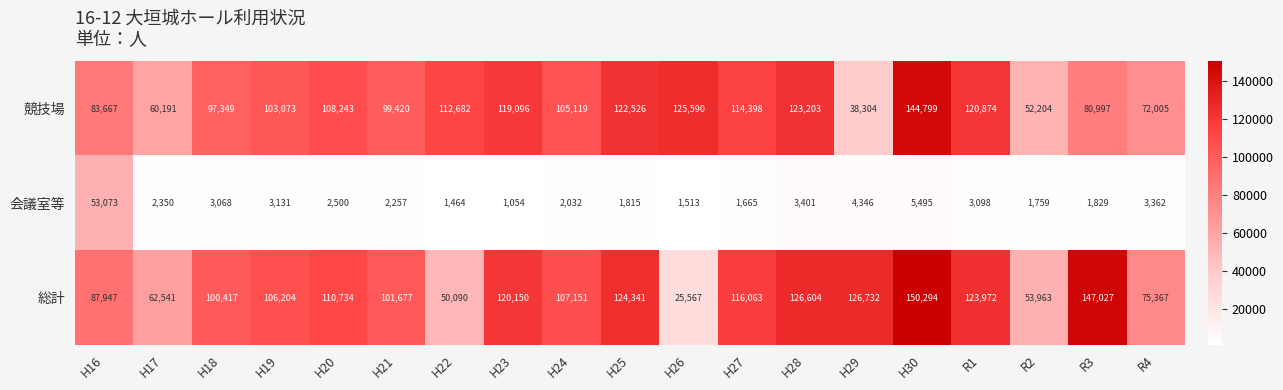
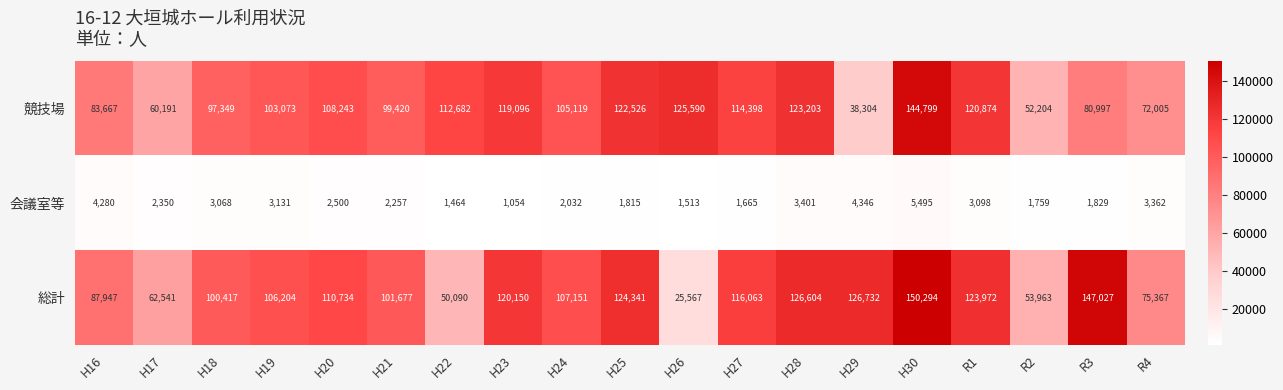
  {
    "競技場": {
      "H16": "83,667",
      "H17": "60,191",
      "H18": "97,349",
      "H19": "103,073",
      "H20": "108,243",
      "H21": "99,420",
      "H22": "112,682",
      "H23": "119,096",
      "H24": "105,119",
      "H25": "122,526",
      "H26": "125,590",
      "H27": "114,398",
      "H28": "123,203",
      "H29": "38,304",
      "H30": "144,799",
      "R1": "120,874",
      "R2": "52,204",
      "R3": "80,997",
      "R4": "72,005"
    },
    "会議室等": {
-     "H16": "53,073",
+     "H16": "4,280",
      "H17": "2,350",
      "H18": "3,068",
      "H19": "3,131",
      "H20": "2,500",
      "H21": "2,257",
      "H22": "1,464",
      "H23": "1,054",
      "H24": "2,032",
      "H25": "1,815",
      "H26": "1,513",
      "H27": "1,665",
      "H28": "3,401",
      "H29": "4,346",
      "H30": "5,495",
      "R1": "3,098",
      "R2": "1,759",
      "R3": "1,829",
      "R4": "3,362"
    },
    "総計": {
      "H16": "87,947",
      "H17": "62,541",
      "H18": "100,417",
      "H19": "106,204",
      "H20": "110,734",
      "H21": "101,677",
      "H22": "50,090",
      "H23": "120,150",
      "H24": "107,151",
      "H25": "124,341",
      "H26": "25,567",
      "H27": "116,063",
      "H28": "126,604",
      "H29": "126,732",
      "H30": "150,294",
      "R1": "123,972",
      "R2": "53,963",
      "R3": "147,027",
      "R4": "75,367"
    }
  }
